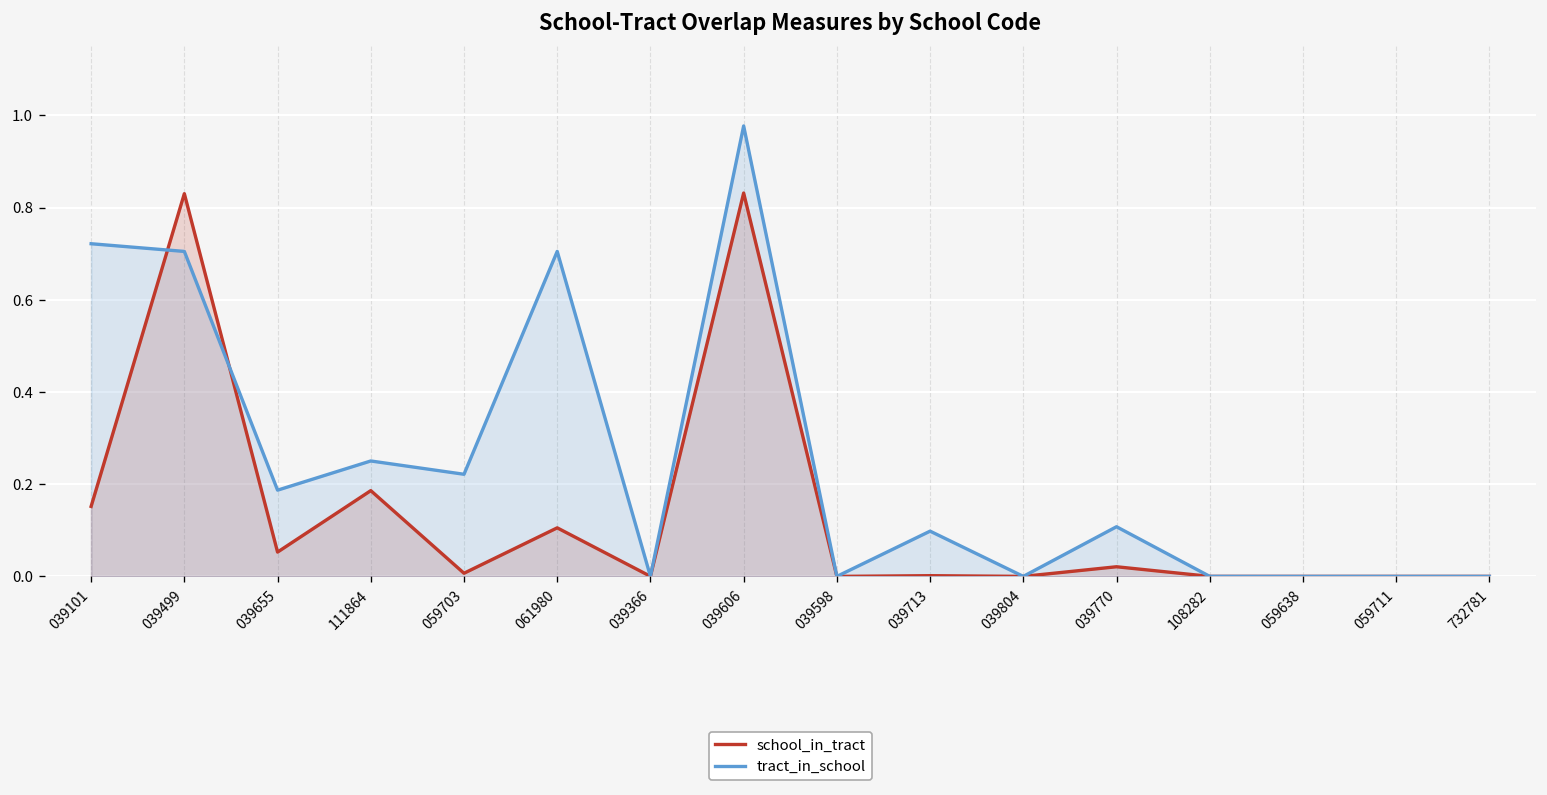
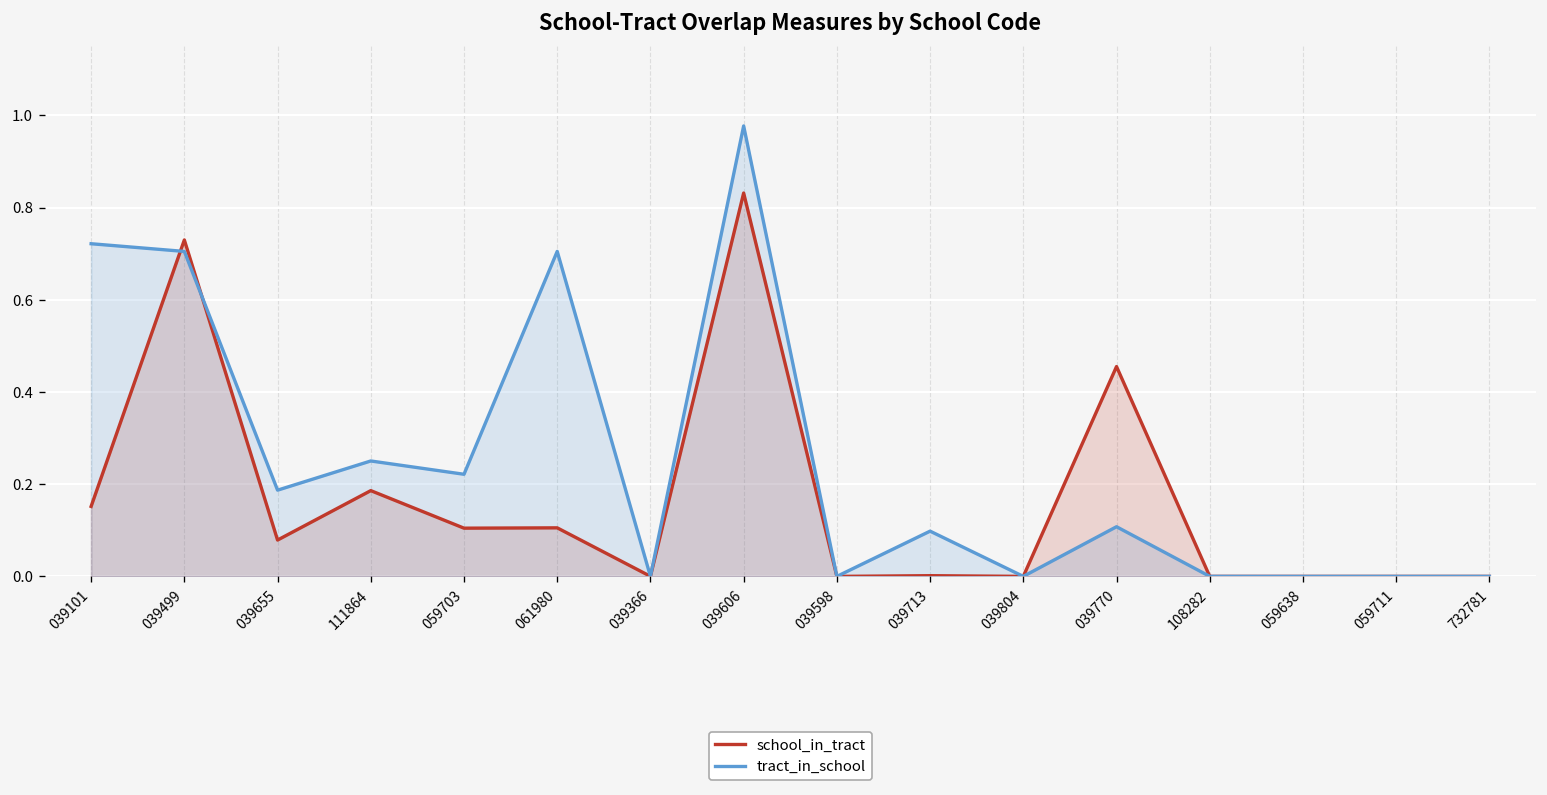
  {
    "school_in_tract": {
      "039101": 0.15,
-     "039499": 0.83,
-     "039655": 0.05,
+     "039499": 0.73,
+     "039655": 0.08,
      "111864": 0.19,
-     "059703": 0.01,
+     "059703": 0.10,
      "061980": 0.11,
      "039606": 0.83,
      "039713": 0.00,
-     "039770": 0.02
+     "039770": 0.46
    },
    "tract_in_school": {
      "039101": 0.72,
      "039499": 0.71,
      "039655": 0.19,
      "111864": 0.25,
      "059703": 0.22,
      "061980": 0.71,
      "039606": 0.98,
      "039713": 0.10,
      "039770": 0.11
    }
  }
